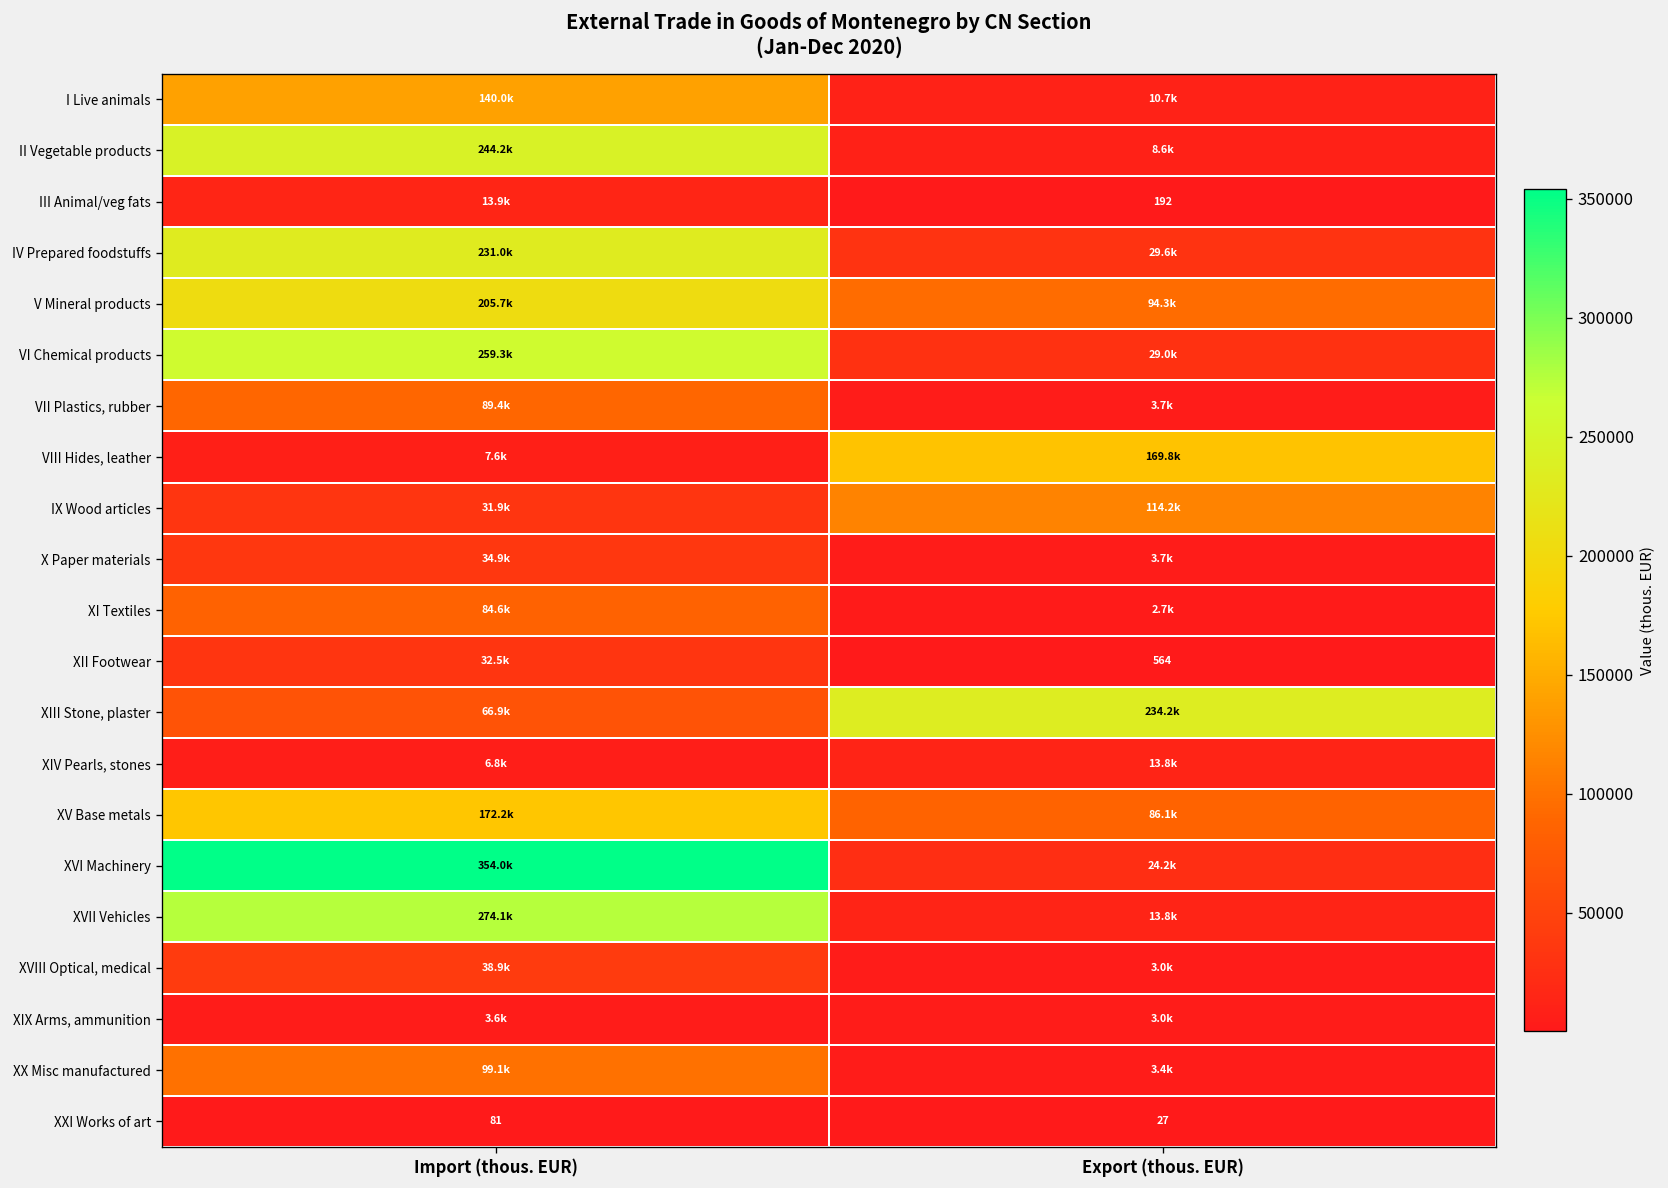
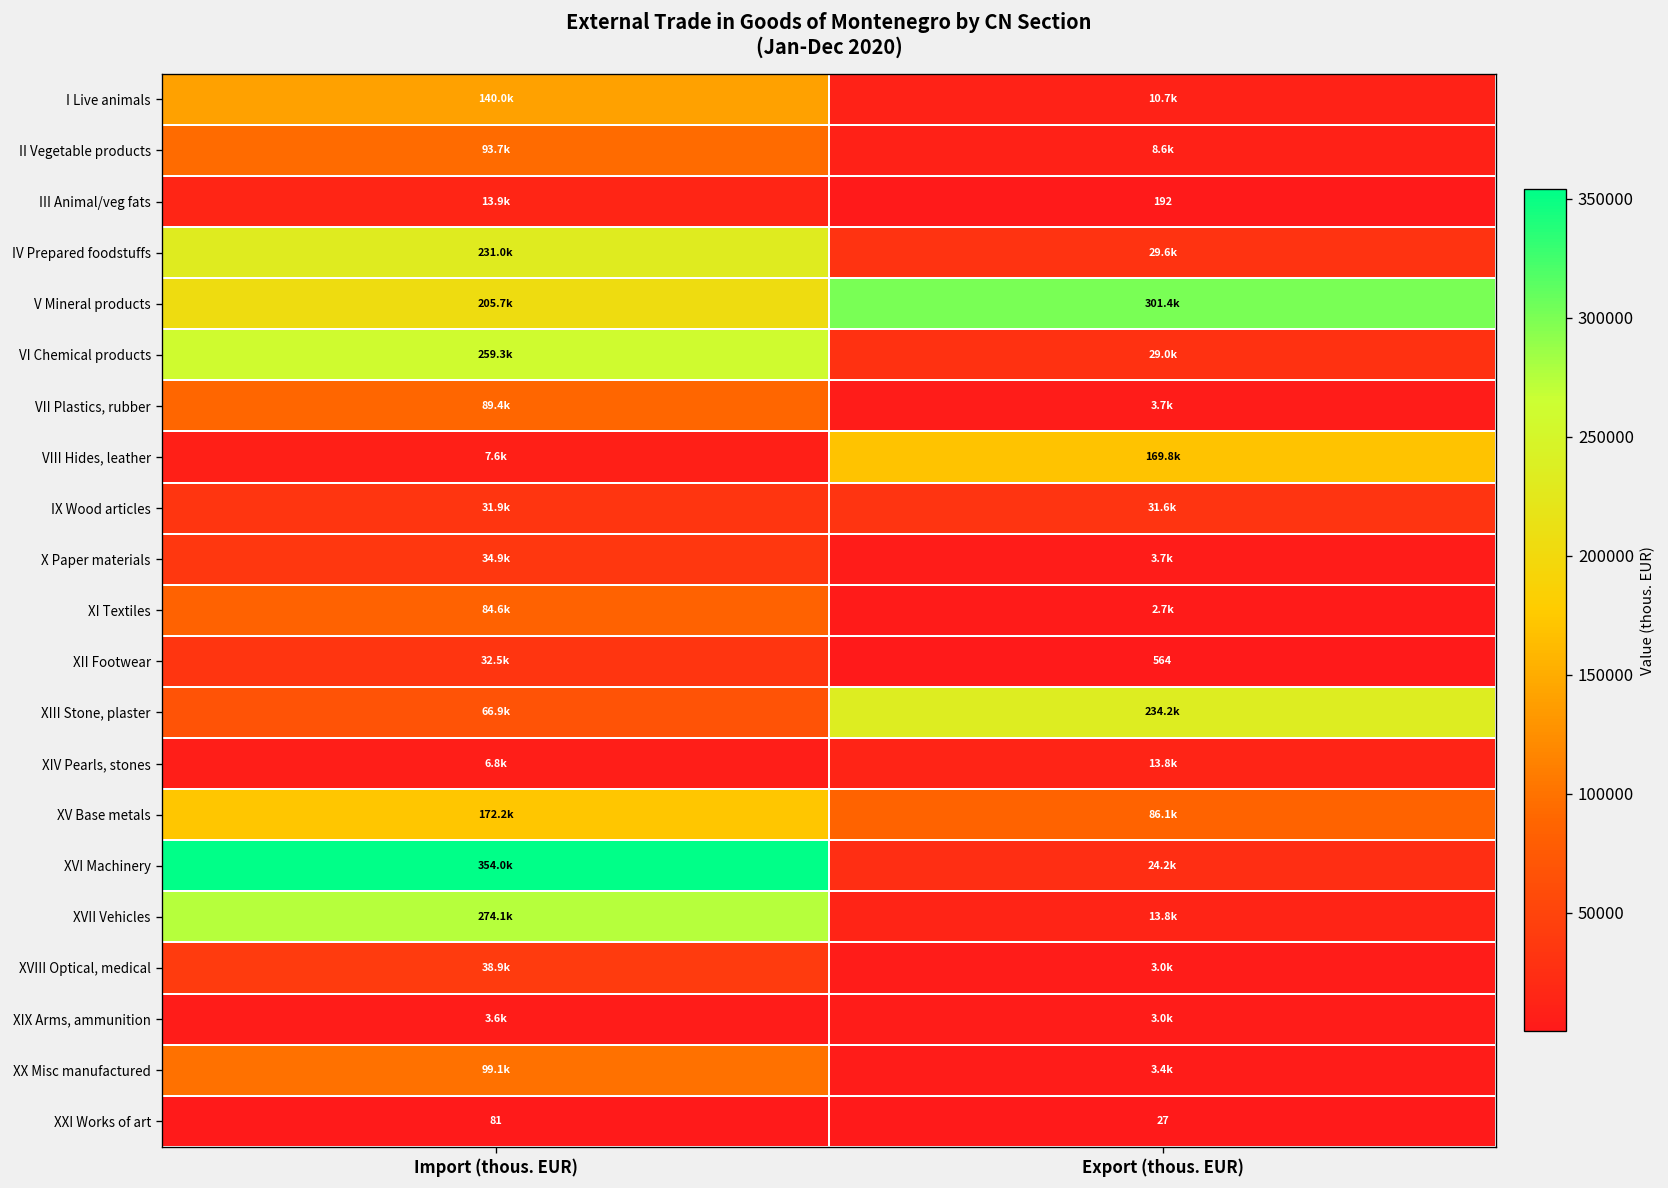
  {
    "I Live animals": {
      "Import (thous. EUR)": "140.0k",
      "Export (thous. EUR)": "10.7k"
    },
    "II Vegetable products": {
-     "Import (thous. EUR)": "244.2k",
+     "Import (thous. EUR)": "93.7k",
      "Export (thous. EUR)": "8.6k"
    },
    "III Animal/veg fats": {
      "Import (thous. EUR)": "13.9k",
      "Export (thous. EUR)": "192"
    },
    "IV Prepared foodstuffs": {
      "Import (thous. EUR)": "231.0k",
      "Export (thous. EUR)": "29.6k"
    },
    "V Mineral products": {
      "Import (thous. EUR)": "205.7k",
-     "Export (thous. EUR)": "94.3k"
+     "Export (thous. EUR)": "301.4k"
    },
    "VI Chemical products": {
      "Import (thous. EUR)": "259.3k",
      "Export (thous. EUR)": "29.0k"
    },
    "VII Plastics, rubber": {
      "Import (thous. EUR)": "89.4k",
      "Export (thous. EUR)": "3.7k"
    },
    "VIII Hides, leather": {
      "Import (thous. EUR)": "7.6k",
      "Export (thous. EUR)": "169.8k"
    },
    "IX Wood articles": {
      "Import (thous. EUR)": "31.9k",
-     "Export (thous. EUR)": "114.2k"
+     "Export (thous. EUR)": "31.6k"
    },
    "X Paper materials": {
      "Import (thous. EUR)": "34.9k",
      "Export (thous. EUR)": "3.7k"
    },
    "XI Textiles": {
      "Import (thous. EUR)": "84.6k",
      "Export (thous. EUR)": "2.7k"
    },
    "XII Footwear": {
      "Import (thous. EUR)": "32.5k",
      "Export (thous. EUR)": "564"
    },
    "XIII Stone, plaster": {
      "Import (thous. EUR)": "66.9k",
      "Export (thous. EUR)": "234.2k"
    },
    "XIV Pearls, stones": {
      "Import (thous. EUR)": "6.8k",
      "Export (thous. EUR)": "13.8k"
    },
    "XV Base metals": {
      "Import (thous. EUR)": "172.2k",
      "Export (thous. EUR)": "86.1k"
    },
    "XVI Machinery": {
      "Import (thous. EUR)": "354.0k",
      "Export (thous. EUR)": "24.2k"
    },
    "XVII Vehicles": {
      "Import (thous. EUR)": "274.1k",
      "Export (thous. EUR)": "13.8k"
    },
    "XVIII Optical, medical": {
      "Import (thous. EUR)": "38.9k",
      "Export (thous. EUR)": "3.0k"
    },
    "XIX Arms, ammunition": {
      "Import (thous. EUR)": "3.6k",
      "Export (thous. EUR)": "3.0k"
    },
    "XX Misc manufactured": {
      "Import (thous. EUR)": "99.1k",
      "Export (thous. EUR)": "3.4k"
    },
    "XXI Works of art": {
      "Import (thous. EUR)": "81",
      "Export (thous. EUR)": "27"
    }
  }
